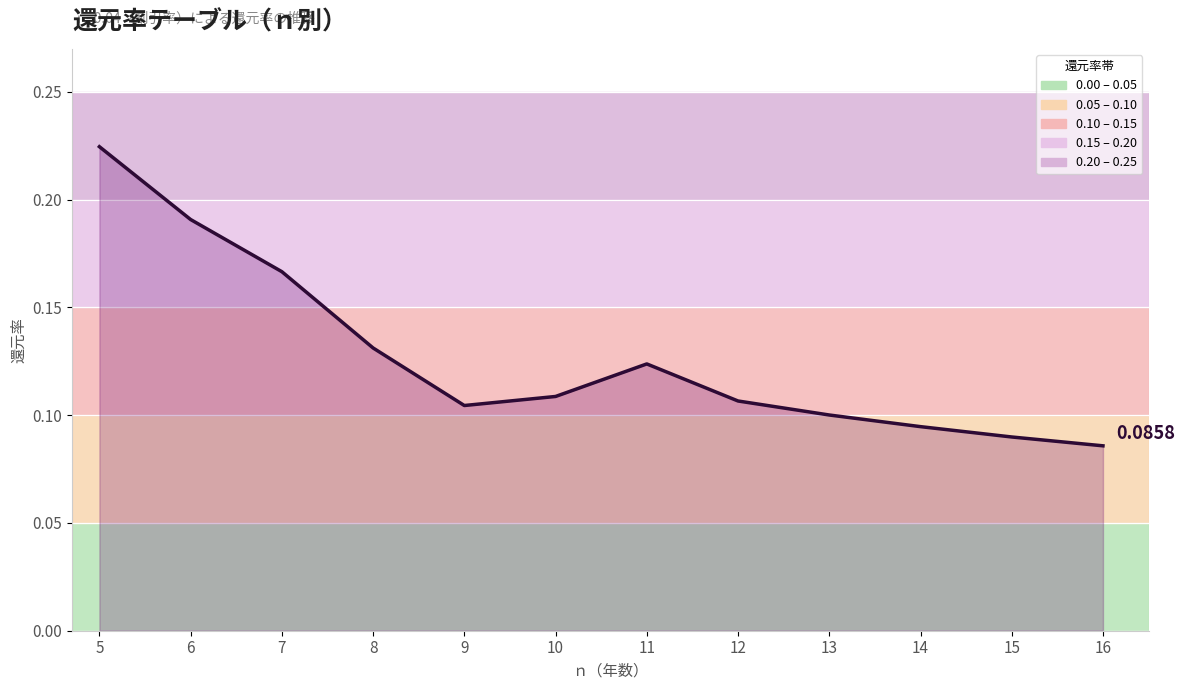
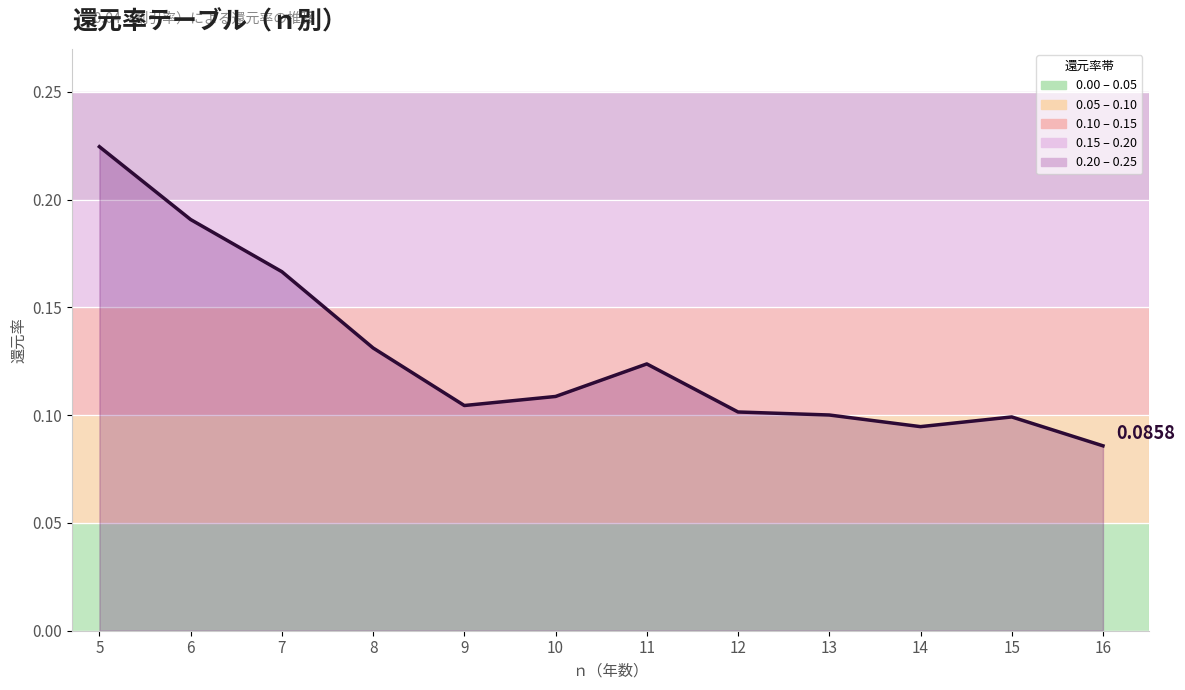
  {
    "5": 0.225,
    "6": 0.191,
    "7": 0.167,
    "8": 0.131,
    "9": 0.105,
    "10": 0.109,
    "11": 0.124,
-   "12": 0.107,
+   "12": 0.102,
    "13": 0.100,
    "14": 0.095,
-   "15": 0.090
+   "15": 0.099
  }
